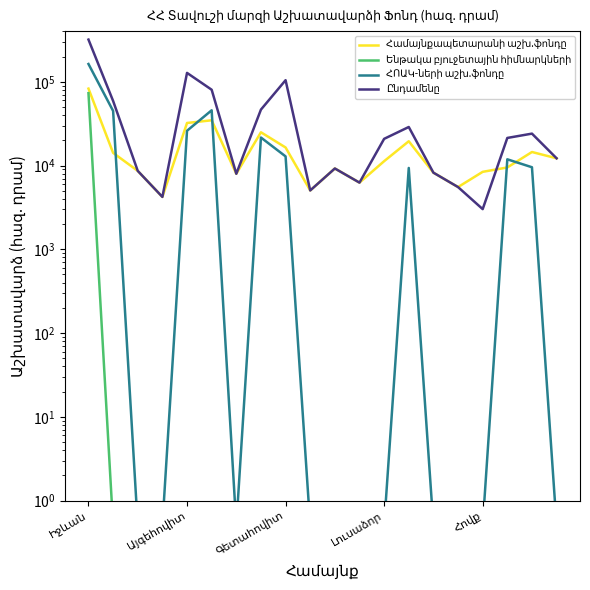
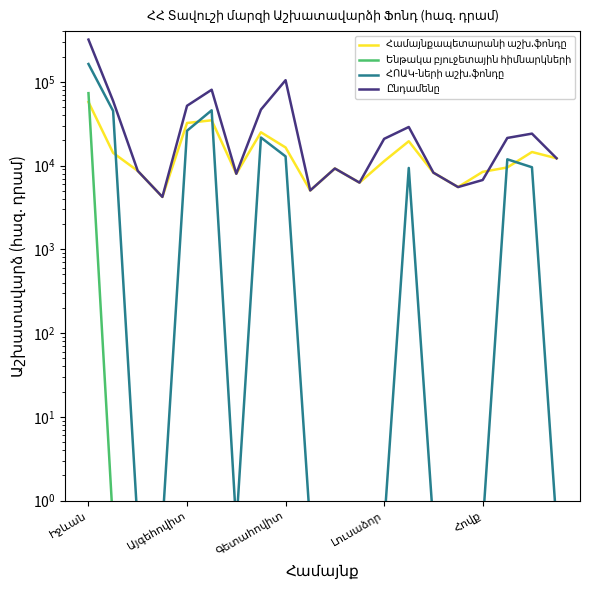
  {
    "Համայնքապետարանի աշխ.ֆոնդը": {
-     "Իջևան": 80000,
+     "Իջևան": 60000,
      "Այգեհովիտ": 32000,
      "Գետահովիտ": 16000,
      "Լուսաձոր": 11000,
      "Հովք": 8000
    },
    "Ենթակա բյուջետային հիմնարկների": {
      "Իջևան": 70000
    },
    "ՀՈԱԿ-ների աշխ.ֆոնդը": {
      "Իջևան": 160000,
      "Այգեհովիտ": 26000,
      "Գետահովիտ": 13000
    },
    "Ընդամենը": {
      "Իջևան": 320000,
-     "Այգեհովիտ": 130000,
+     "Այգեհովիտ": 50000,
      "Գետահովիտ": 100000,
      "Լուսաձոր": 21000,
-     "Հովք": 3000
+     "Հովք": 7000
    }
  }
